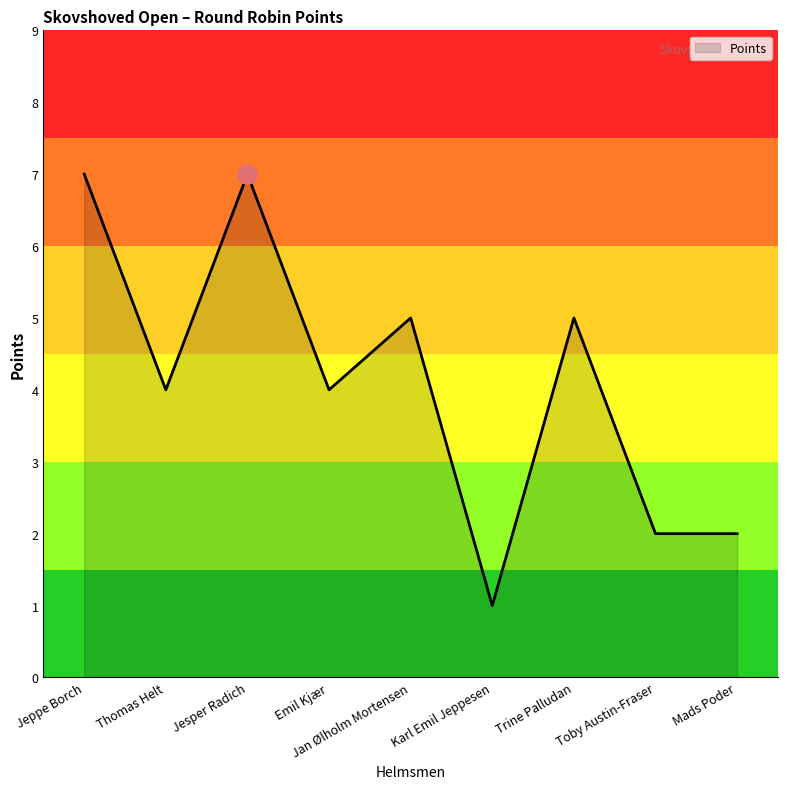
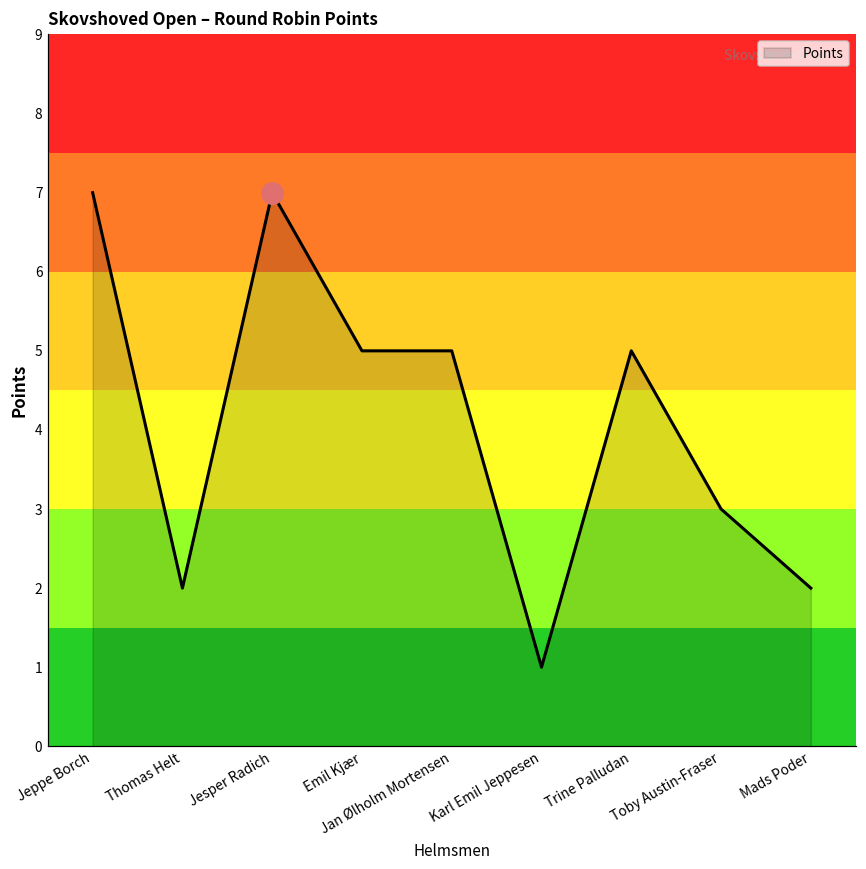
  {
    "Points": {
      "Jeppe Borch": 7,
-     "Thomas Helt": 4,
-     "Emil Kjær": 4,
+     "Thomas Helt": 2,
+     "Emil Kjær": 5,
      "Jan Ølholm Mortensen": 5,
      "Karl Emil Jeppesen": 1,
      "Trine Palludan": 5,
-     "Toby Austin-Fraser": 2,
+     "Toby Austin-Fraser": 3,
      "Mads Poder": 2
    }
  }
